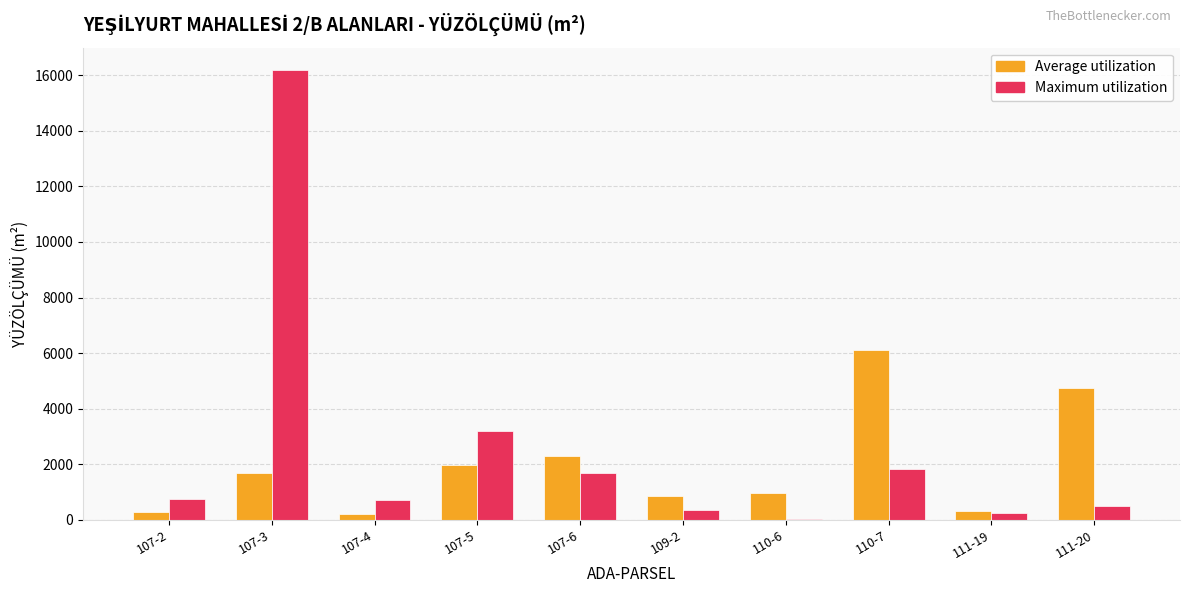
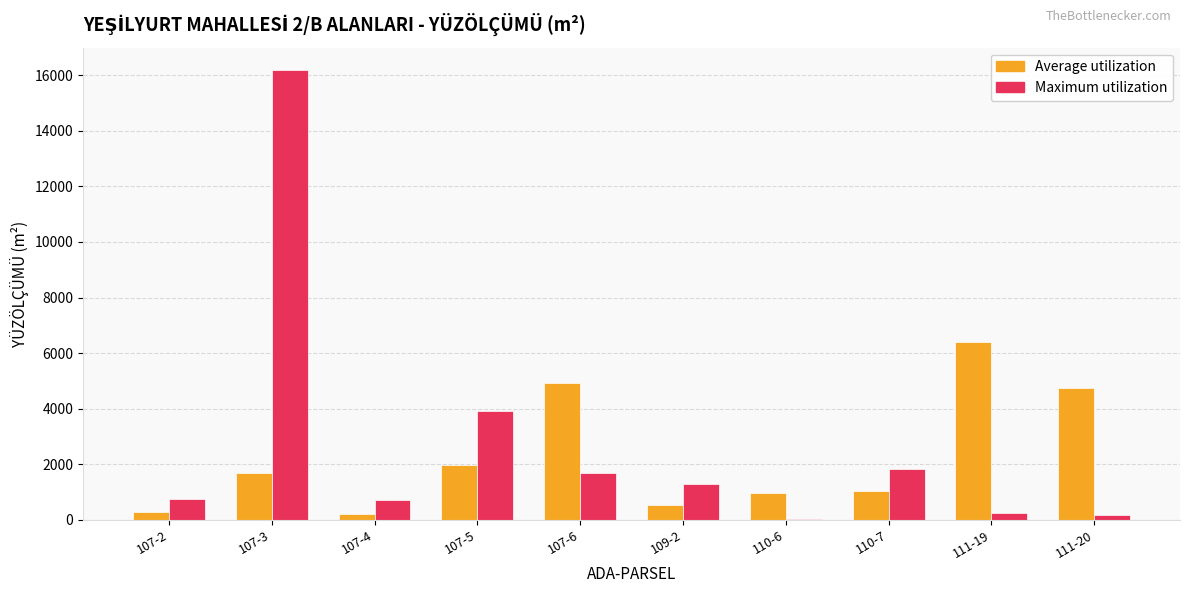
  {
    "Average utilization": {
      "107-2": 300,
      "107-3": 1700,
      "107-4": 200,
      "107-5": 2000,
-     "107-6": 2300,
-     "109-2": 900,
+     "107-6": 4900,
+     "109-2": 500,
      "110-6": 1000,
-     "110-7": 6100,
-     "111-19": 300,
+     "110-7": 1000,
+     "111-19": 6400,
      "111-20": 4700
    },
    "Maximum utilization": {
      "107-2": 800,
      "107-3": 16200,
      "107-4": 700,
-     "107-5": 3200,
+     "107-5": 3900,
      "107-6": 1700,
-     "109-2": 300,
+     "109-2": 1300,
      "110-7": 1800,
      "111-19": 200,
-     "111-20": 500
+     "111-20": 200
    }
  }
